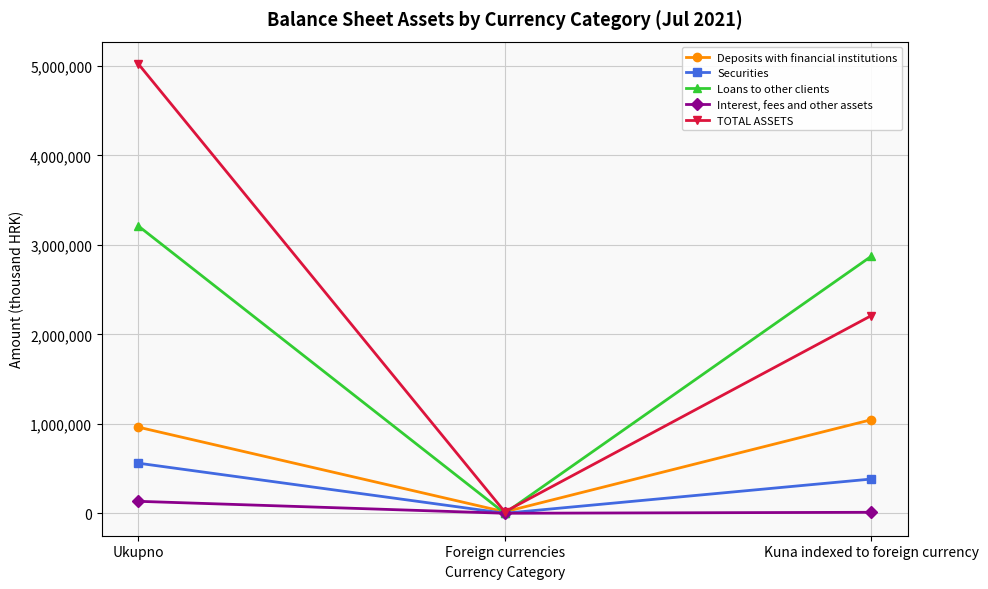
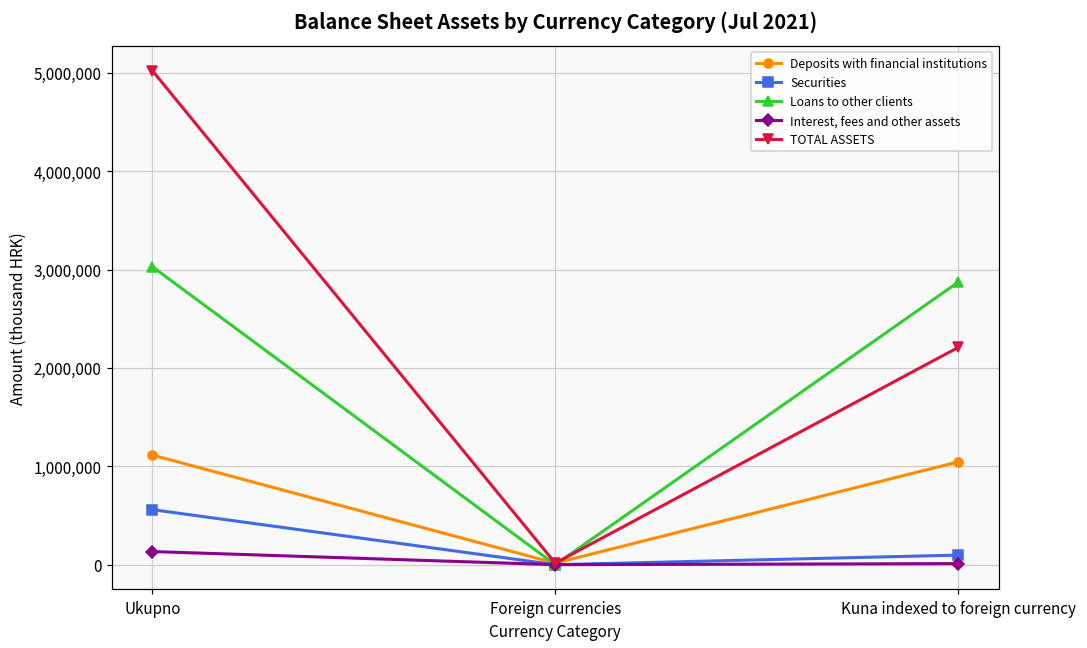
  {
    "Deposits with financial institutions": {
-     "Ukupno": "1,000,000",
+     "Ukupno": "1,100,000",
      "Kuna indexed to foreign currency": "1,000,000"
    },
    "Securities": {
      "Ukupno": "600,000",
-     "Kuna indexed to foreign currency": "400,000"
+     "Kuna indexed to foreign currency": "100,000"
    },
    "Loans to other clients": {
-     "Ukupno": "3,200,000",
+     "Ukupno": "3,000,000",
      "Kuna indexed to foreign currency": "2,900,000"
    },
    "Interest, fees and other assets": {
      "Ukupno": "100,000",
      "Kuna indexed to foreign currency": "0"
    },
    "TOTAL ASSETS": {
      "Ukupno": "5,000,000",
      "Kuna indexed to foreign currency": "2,200,000"
    }
  }
